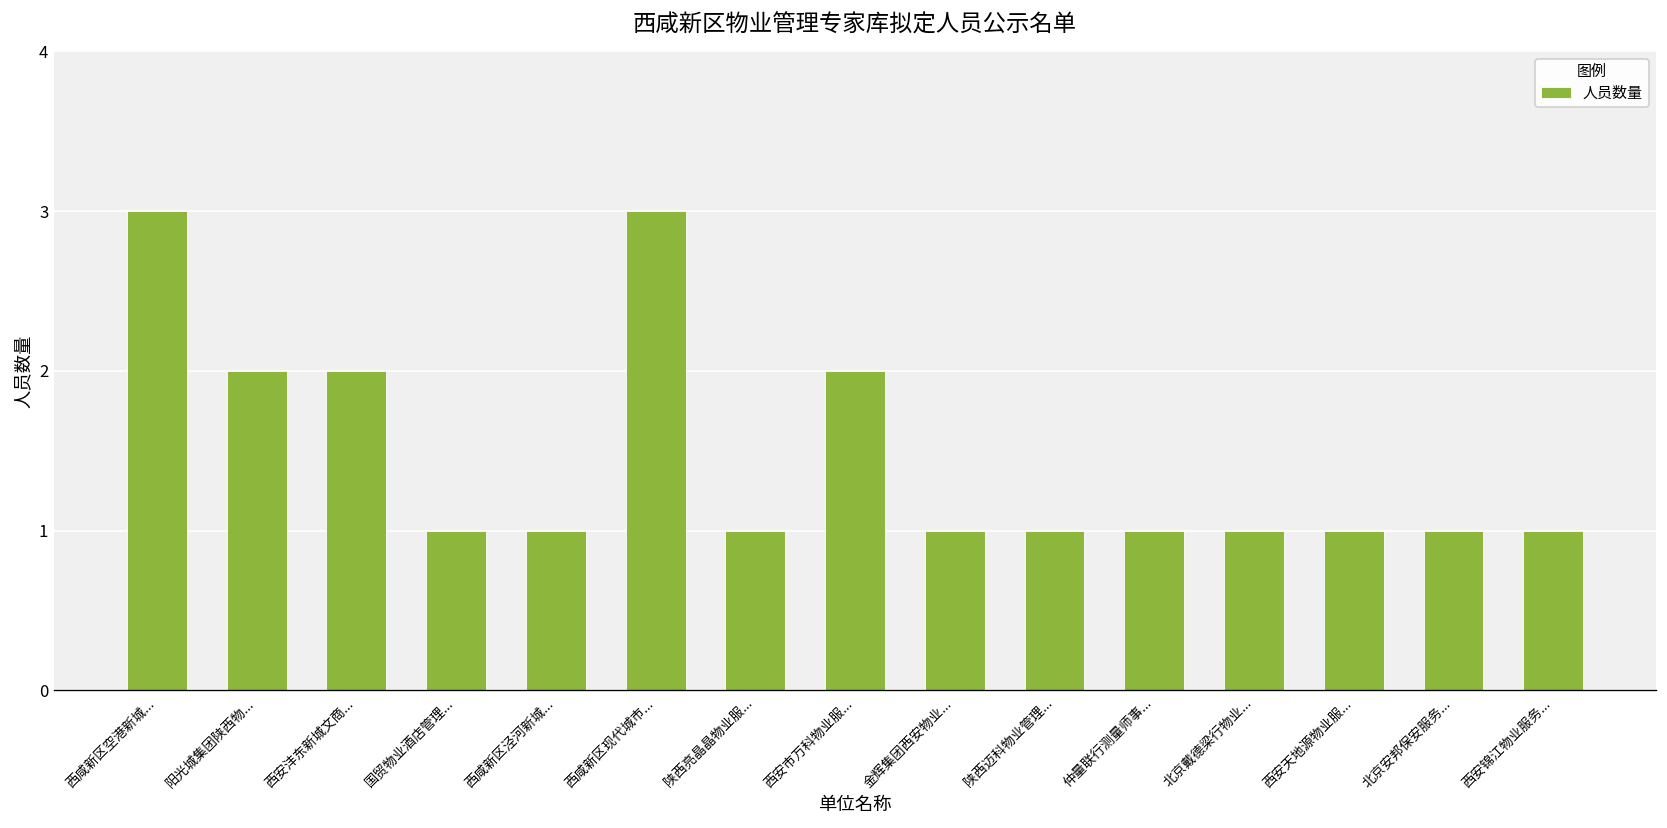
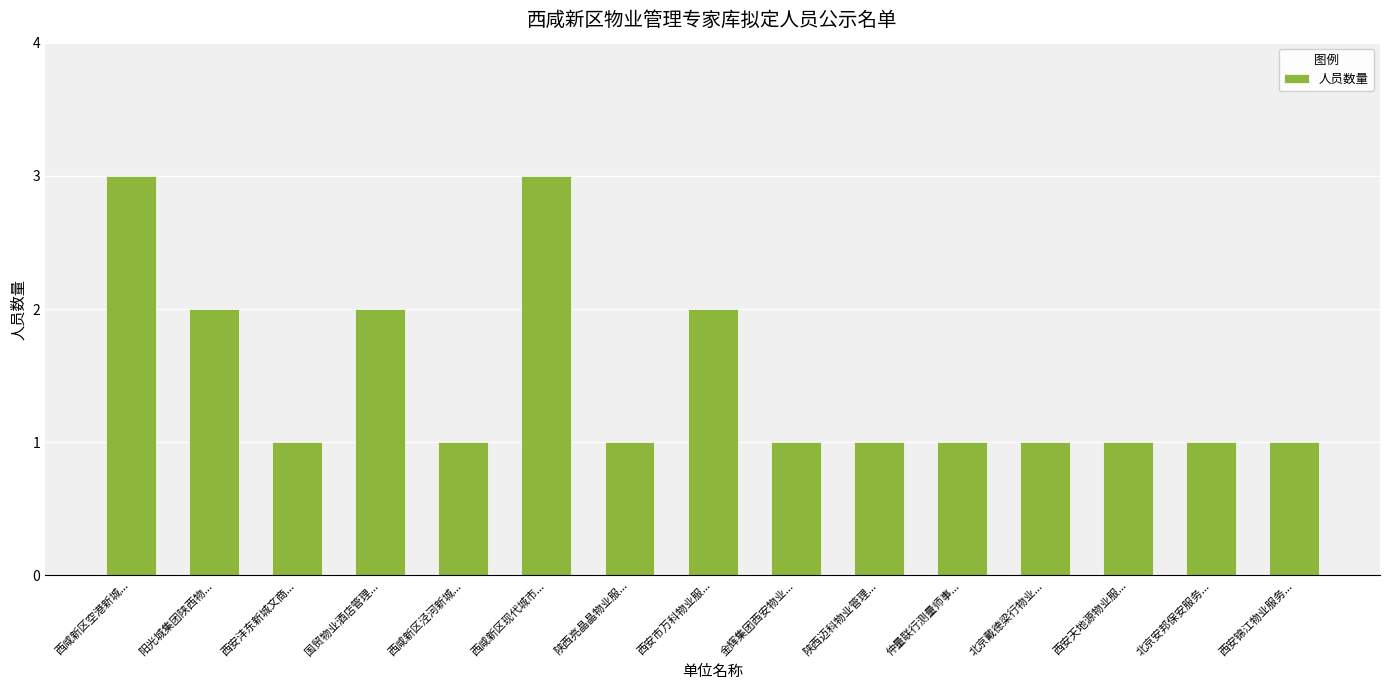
  {
    "西咸新区空港新城...": 3,
    "阳光城集团陕西物...": 2,
-   "西安沣东新城文商...": 2,
-   "国贸物业酒店管理...": 1,
+   "西安沣东新城文商...": 1,
+   "国贸物业酒店管理...": 2,
    "西咸新区泾河新城...": 1,
    "西咸新区现代城市...": 3,
    "陕西亮晶晶物业服...": 1,
    "西安市万科物业服...": 2,
    "金辉集团西安物业...": 1,
    "陕西迈科物业管理...": 1,
    "仲量联行测量师事...": 1,
    "北京戴德梁行物业...": 1,
    "西安天地源物业服...": 1,
    "北京安邦保安服务...": 1,
    "西安锦江物业服务...": 1
  }
